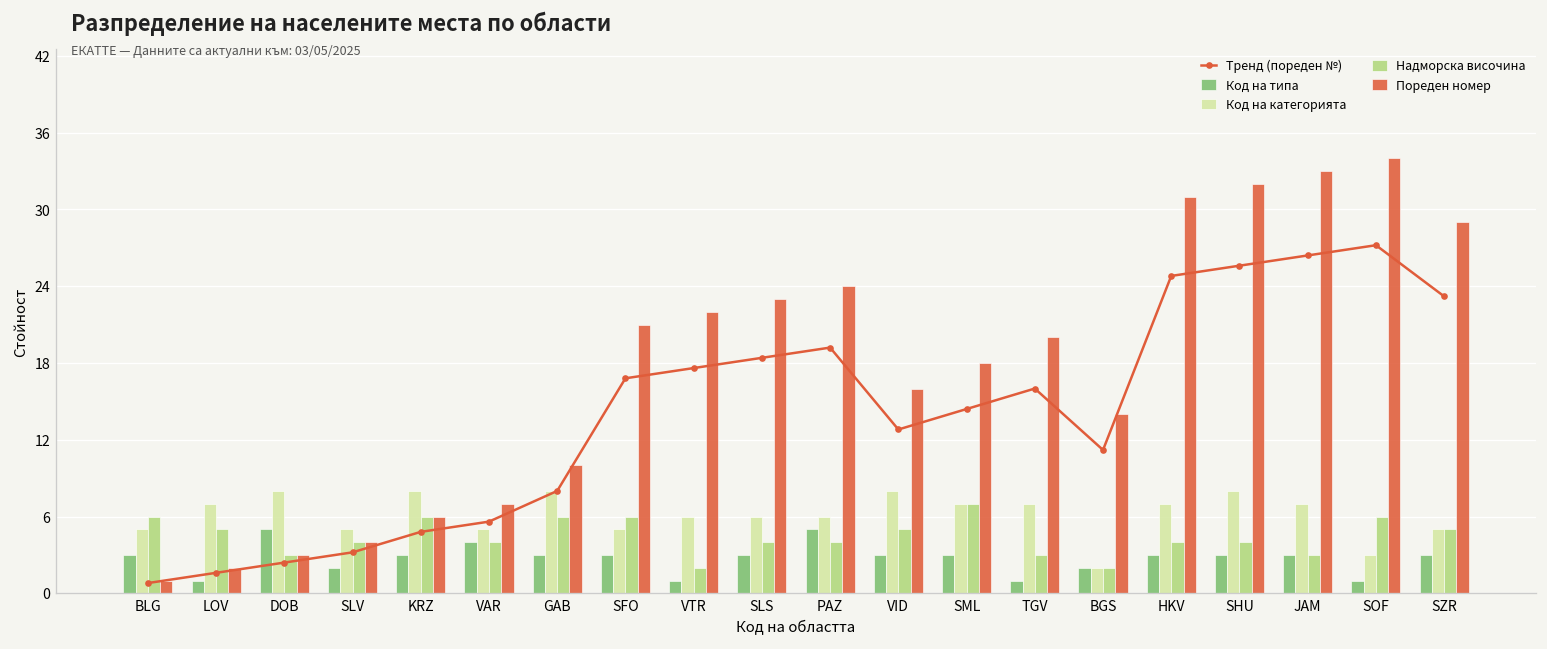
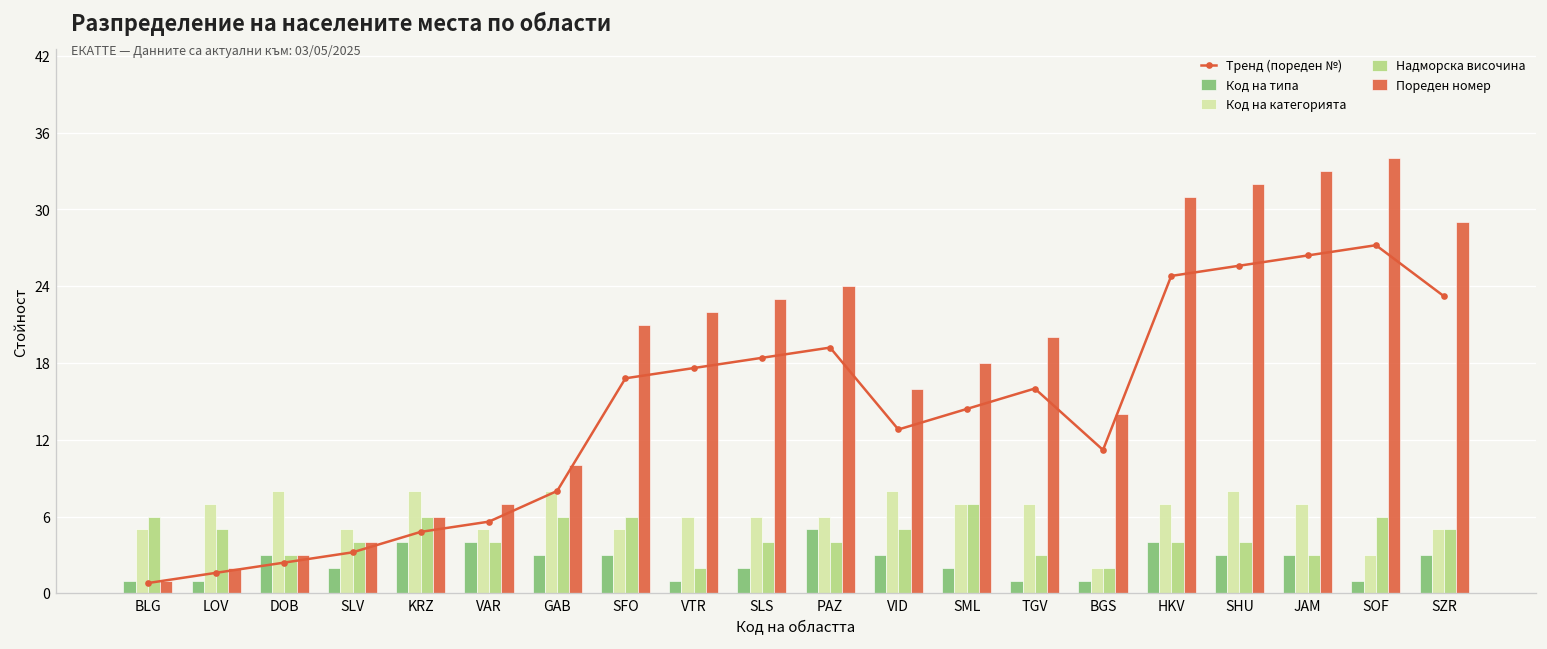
  {
    "Код на типа": {
-     "BLG": 3,
+     "BLG": 1,
      "LOV": 1,
-     "DOB": 5,
+     "DOB": 3,
      "SLV": 2,
-     "KRZ": 3,
+     "KRZ": 4,
      "VAR": 4,
      "GAB": 3,
      "SFO": 3,
      "VTR": 1,
-     "SLS": 3,
+     "SLS": 2,
      "PAZ": 5,
      "VID": 3,
-     "SML": 3,
+     "SML": 2,
      "TGV": 1,
-     "BGS": 2,
-     "HKV": 3,
+     "BGS": 1,
+     "HKV": 4,
      "SHU": 3,
      "JAM": 3,
      "SOF": 1,
      "SZR": 3
    }
  }
